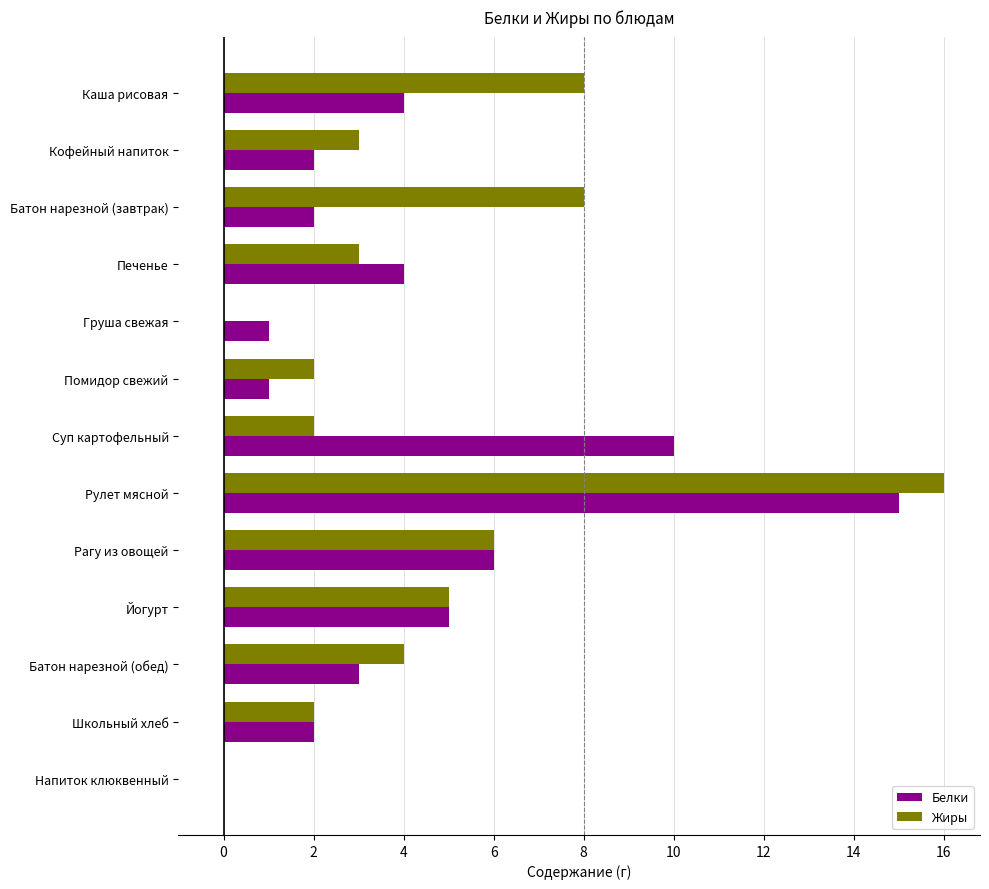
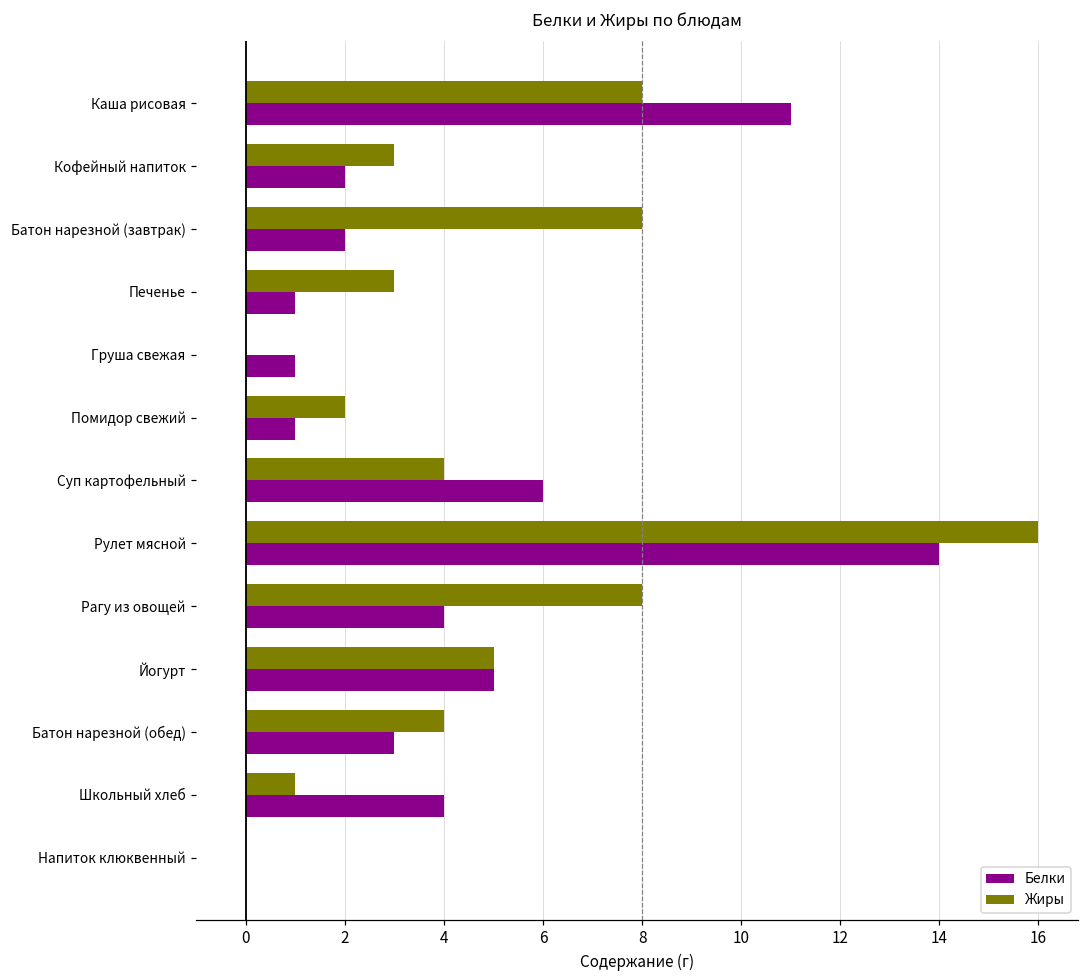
  {
    "Белки": {
-     "Каша рисовая": 4,
+     "Каша рисовая": 11,
      "Кофейный напиток": 2,
      "Батон нарезной (завтрак)": 2,
-     "Печенье": 4,
+     "Печенье": 1,
      "Груша свежая": 1,
      "Помидор свежий": 1,
-     "Суп картофельный": 10,
-     "Рулет мясной": 15,
-     "Рагу из овощей": 6,
+     "Суп картофельный": 6,
+     "Рулет мясной": 14,
+     "Рагу из овощей": 4,
      "Йогурт": 5,
      "Батон нарезной (обед)": 3,
-     "Школьный хлеб": 2,
+     "Школьный хлеб": 4,
      "Напиток клюквенный": 0
    },
    "Жиры": {
      "Каша рисовая": 8,
      "Кофейный напиток": 3,
      "Батон нарезной (завтрак)": 8,
      "Печенье": 3,
      "Груша свежая": 0,
      "Помидор свежий": 2,
-     "Суп картофельный": 2,
+     "Суп картофельный": 4,
      "Рулет мясной": 16,
-     "Рагу из овощей": 6,
+     "Рагу из овощей": 8,
      "Йогурт": 5,
      "Батон нарезной (обед)": 4,
-     "Школьный хлеб": 2,
+     "Школьный хлеб": 1,
      "Напиток клюквенный": 0
    }
  }
